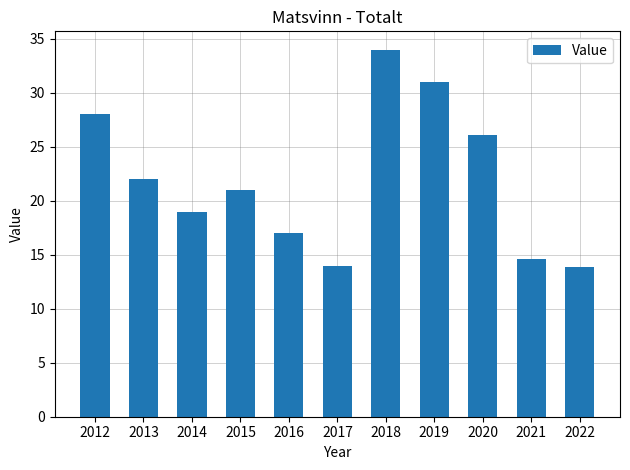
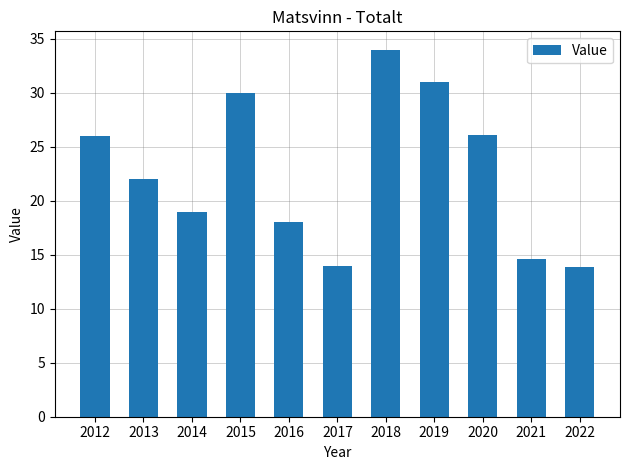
  {
-   "2012": 28,
+   "2012": 26,
    "2013": 22,
    "2014": 19,
-   "2015": 21,
-   "2016": 17,
+   "2015": 30,
+   "2016": 18,
    "2017": 14,
    "2018": 34,
    "2019": 31,
    "2020": 26,
    "2021": 14.6,
    "2022": 14
  }
